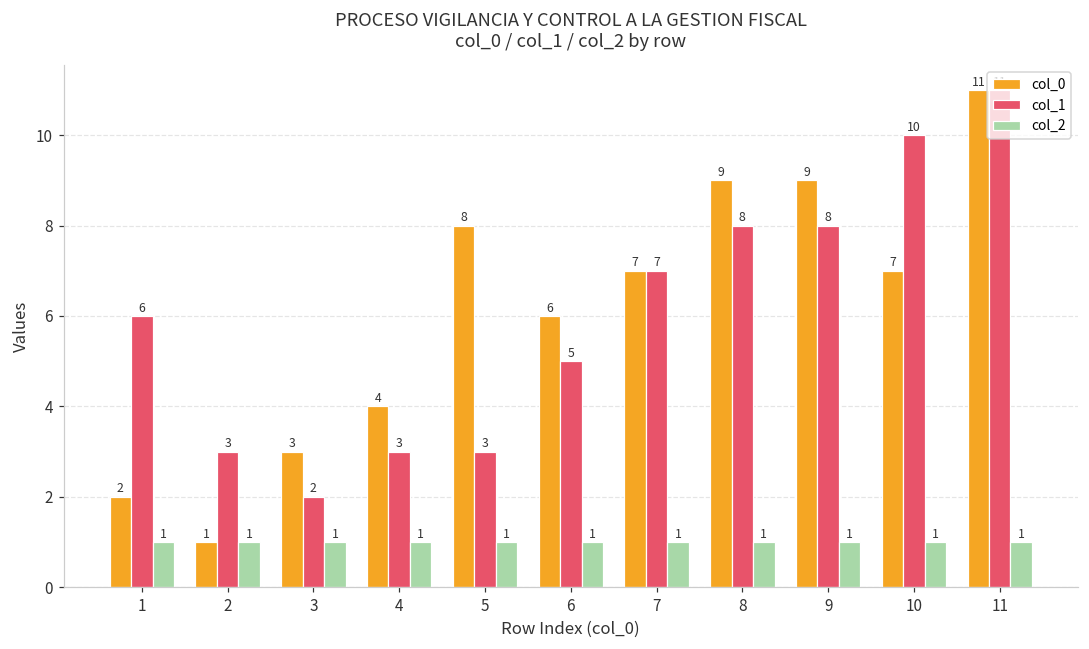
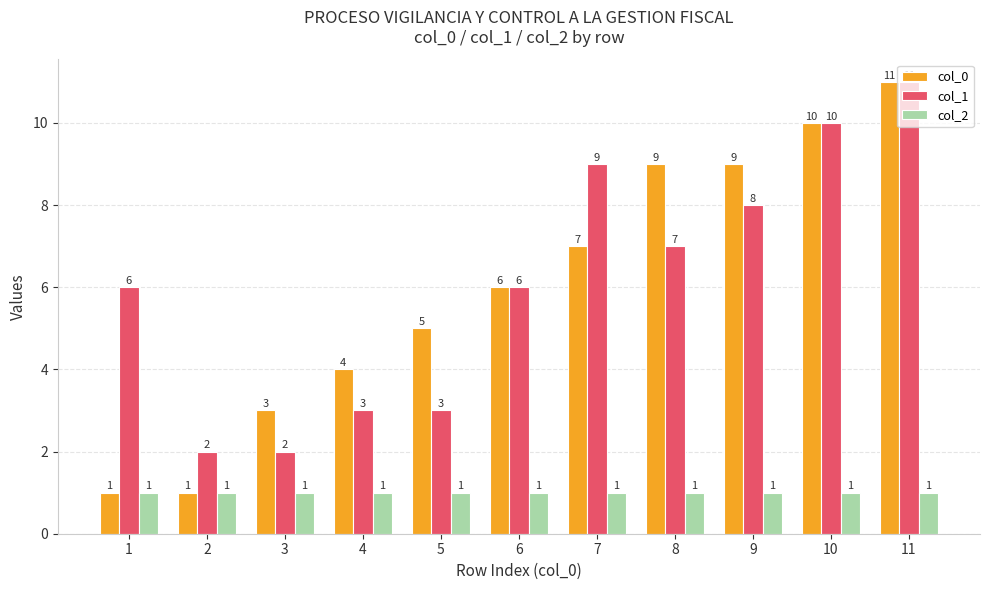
  {
    "col_0": {
-     "1": 2,
+     "1": 1,
      "2": 1,
      "3": 3,
      "4": 4,
-     "5": 8,
+     "5": 5,
      "6": 6,
      "7": 7,
      "8": 9,
      "9": 9,
-     "10": 7,
+     "10": 10,
      "11": 11
    },
    "col_1": {
      "1": 6,
-     "2": 3,
+     "2": 2,
      "3": 2,
      "4": 3,
      "5": 3,
-     "6": 5,
-     "7": 7,
-     "8": 8,
+     "6": 6,
+     "7": 9,
+     "8": 7,
      "9": 8,
      "10": 10
    },
    "col_2": {
      "1": 1,
      "2": 1,
      "3": 1,
      "4": 1,
      "5": 1,
      "6": 1,
      "7": 1,
      "8": 1,
      "9": 1,
      "10": 1,
      "11": 1
    }
  }
